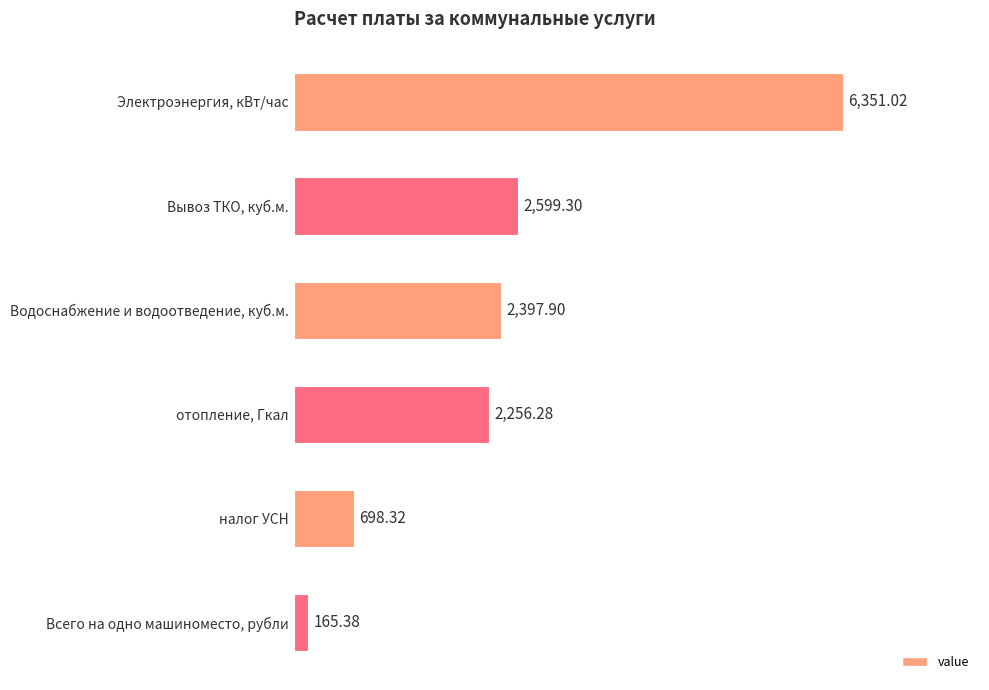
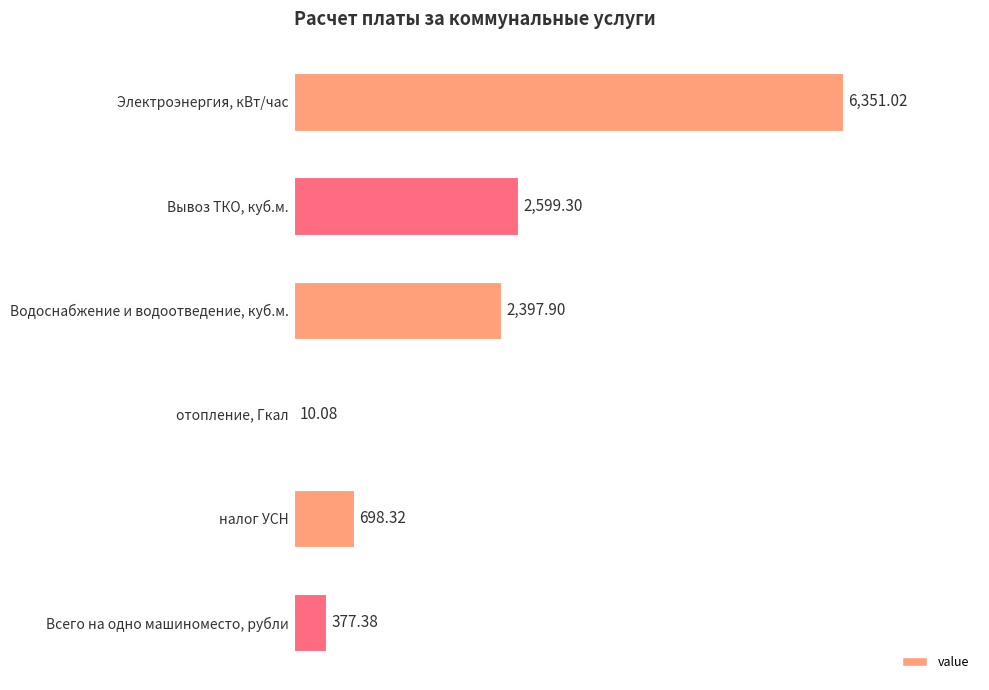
  {
    "Электроэнергия, кВт/час": "6,351.02",
    "Вывоз ТКО, куб.м.": "2,599.30",
    "Водоснабжение и водоотведение, куб.м.": "2,397.90",
-   "отопление, Гкал": "2,256.28",
+   "отопление, Гкал": "10.08",
    "налог УСН": "698.32",
-   "Всего на одно машиноместо, рубли": "165.38"
+   "Всего на одно машиноместо, рубли": "377.38"
  }
